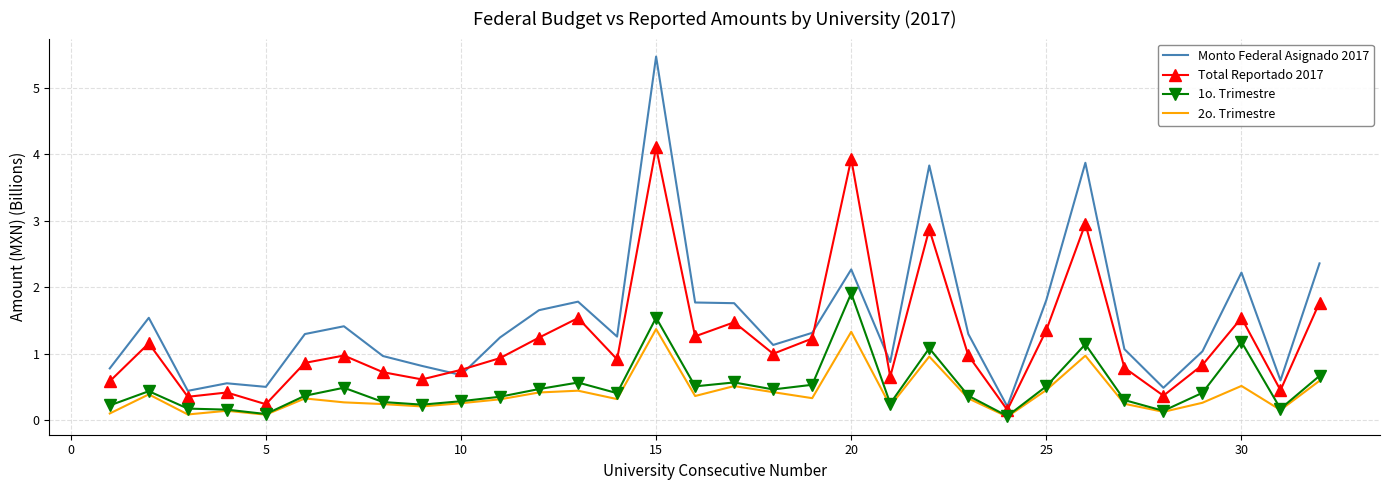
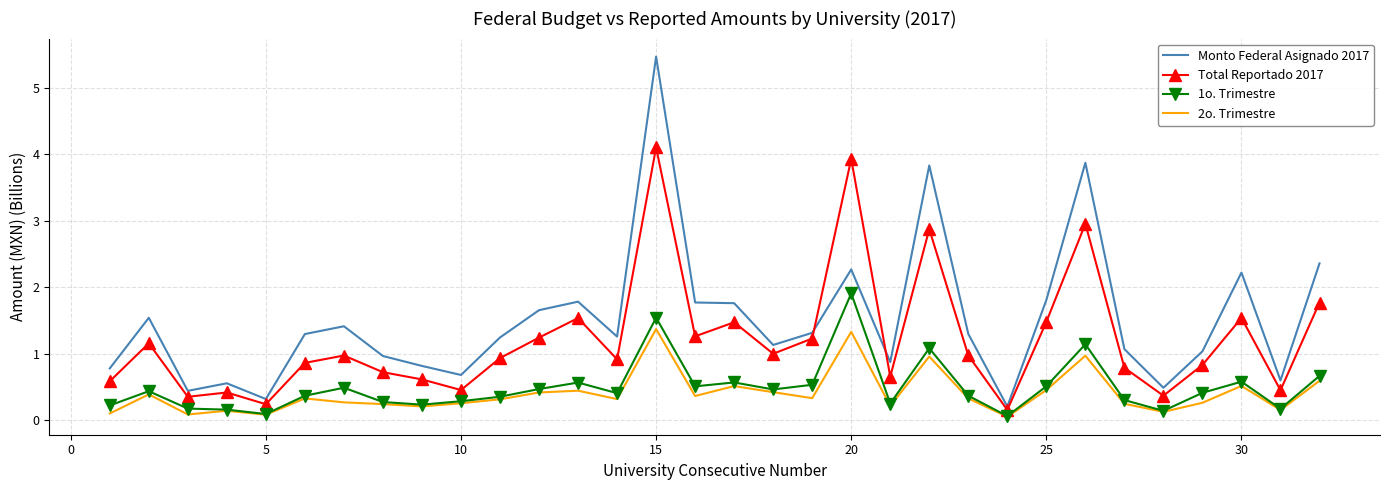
  {
    "Monto Federal Asignado 2017": {
-     "5": 0.5,
+     "5": 0.3,
      "10": 0.7,
      "15": 5.5,
      "20": 2.3,
      "25": 1.8,
      "30": 2.2
    },
    "Total Reportado 2017": {
      "5": 0.2,
-     "10": 0.8,
+     "10": 0.4,
      "15": 4.1,
      "20": 3.9,
-     "25": 1.4,
+     "25": 1.5,
      "30": 1.5
    },
    "1o. Trimestre": {
      "15": 1.5,
      "20": 1.9,
      "25": 0.5,
-     "30": 1.2
+     "30": 0.6
    },
    "2o. Trimestre": {
      "15": 1.4,
      "20": 1.3,
      "25": 0.5,
      "30": 0.5
    }
  }
